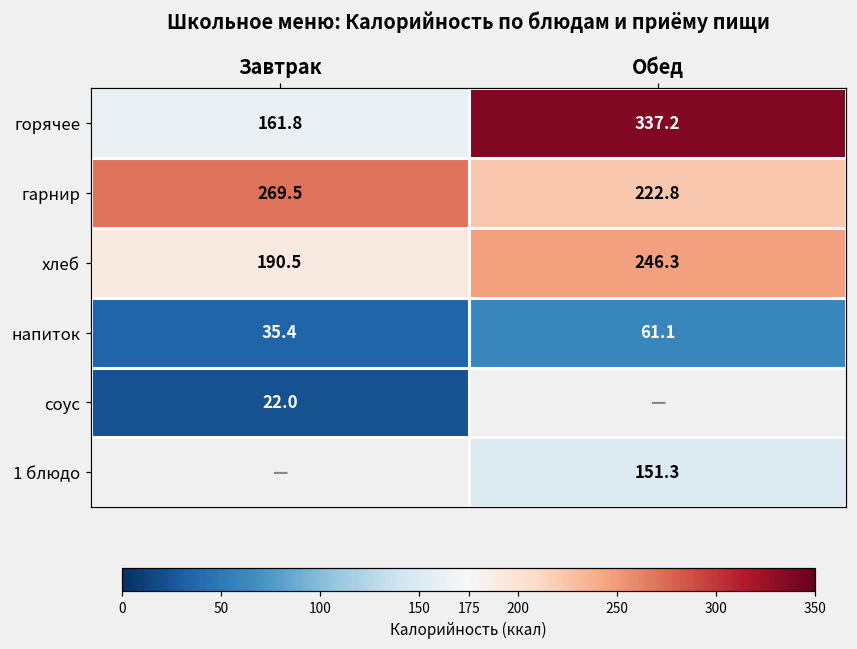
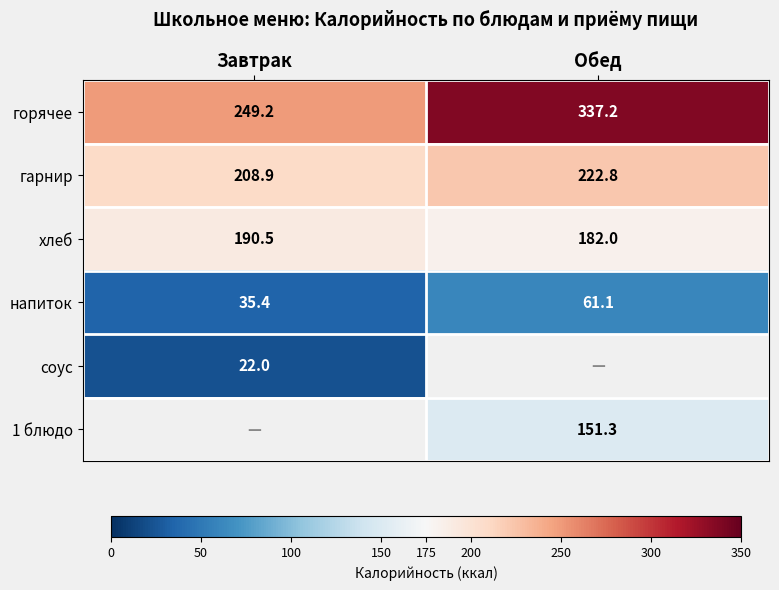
  {
    "горячее": {
-     "Завтрак": 161.8,
+     "Завтрак": 249.2,
      "Обед": 337.2
    },
    "гарнир": {
-     "Завтрак": 269.5,
+     "Завтрак": 208.9,
      "Обед": 222.8
    },
    "хлеб": {
      "Завтрак": 190.5,
-     "Обед": 246.3
+     "Обед": 182.0
    },
    "напиток": {
      "Завтрак": 35.4,
      "Обед": 61.1
    },
    "соус": {
      "Завтрак": 22.0
    },
    "1 блюдо": {
      "Обед": 151.3
    }
  }
